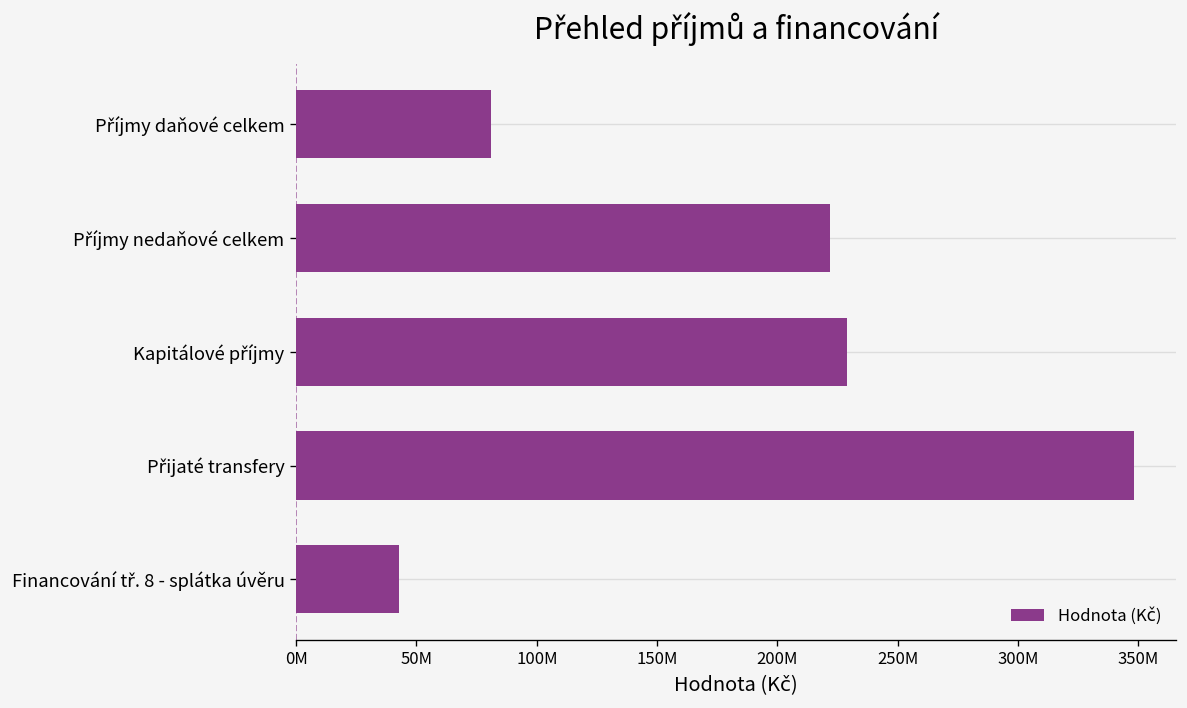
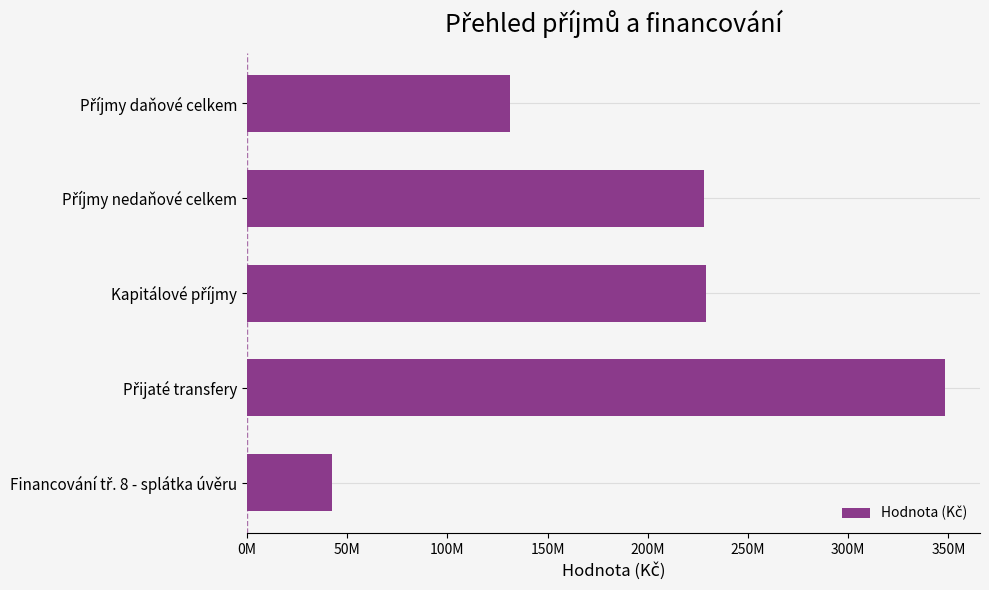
  {
-   "Příjmy daňové celkem": 81000000,
-   "Příjmy nedaňové celkem": 222000000,
+   "Příjmy daňové celkem": 131000000,
+   "Příjmy nedaňové celkem": 228000000,
    "Kapitálové příjmy": 229000000,
    "Přijaté transfery": 348000000,
    "Financování tř. 8 - splátka úvěru": 43000000
  }
